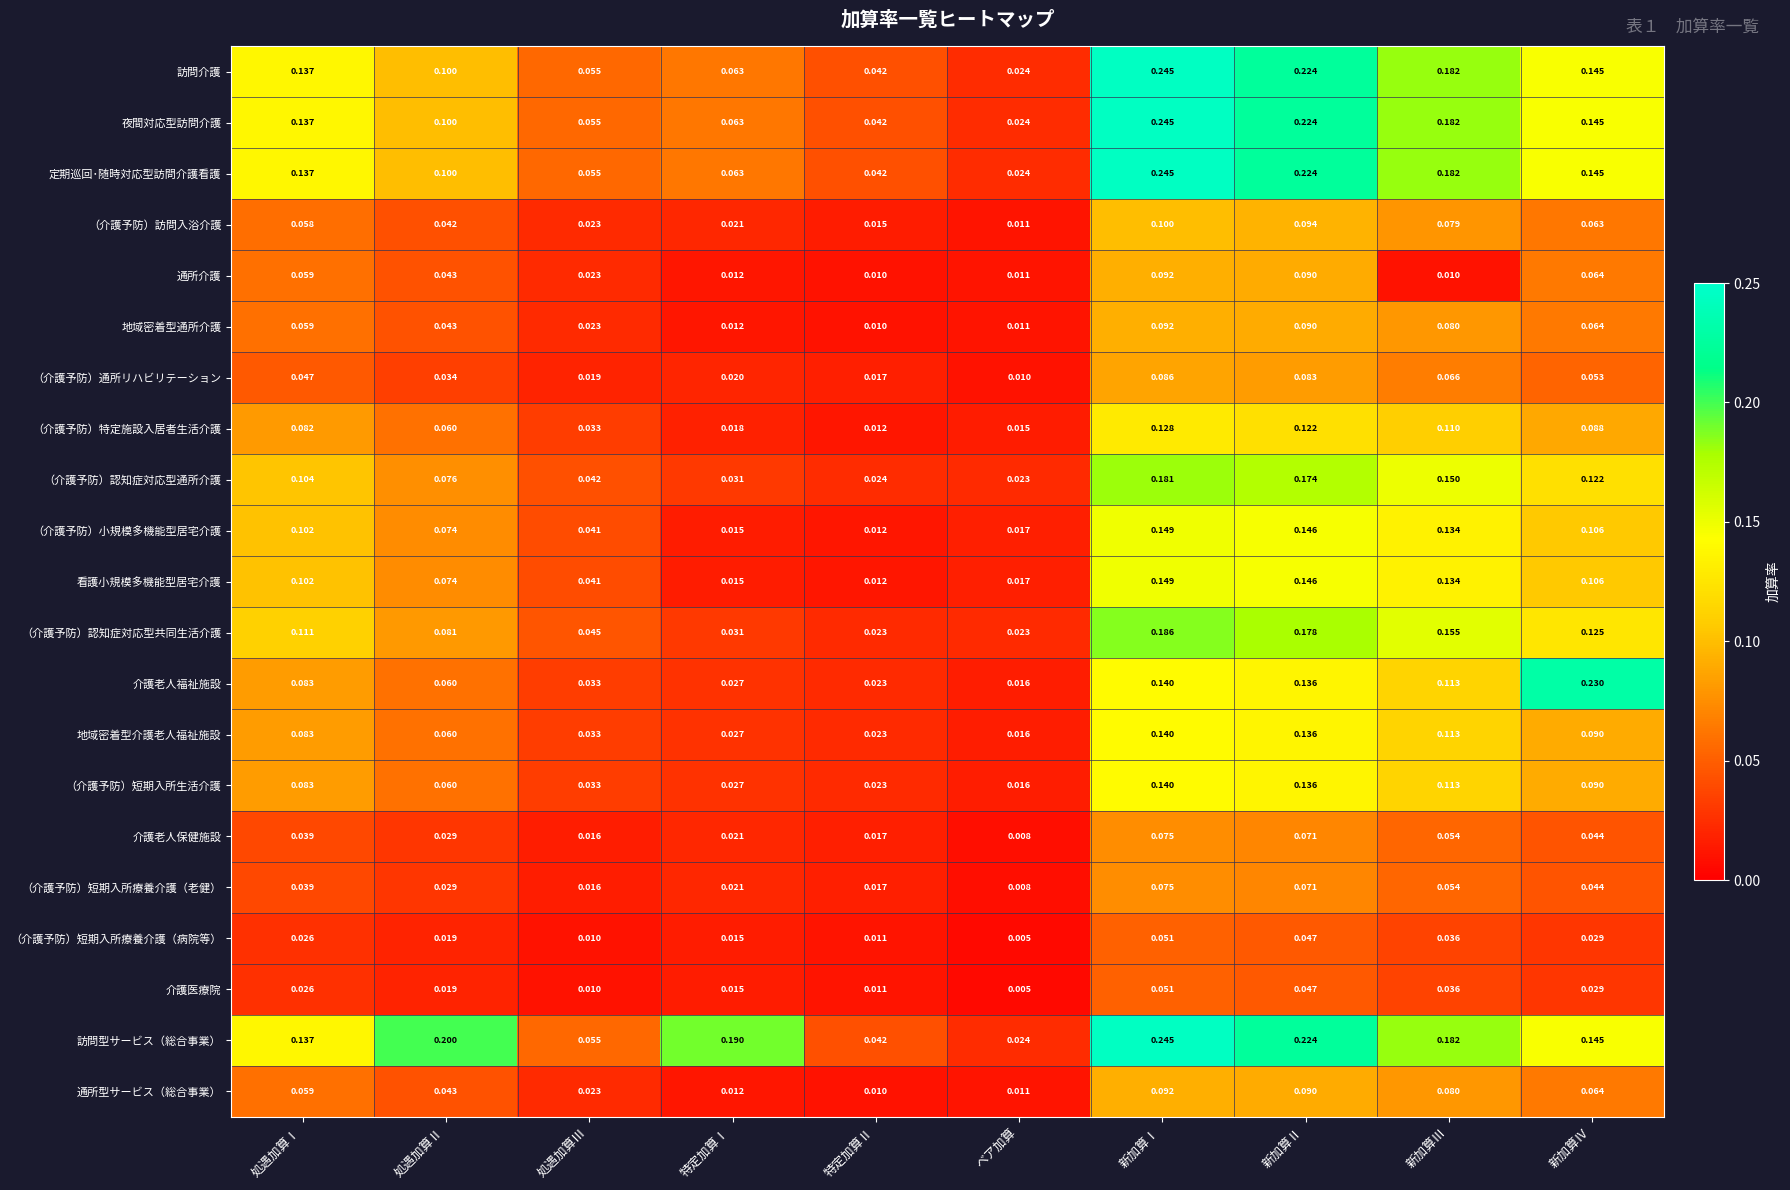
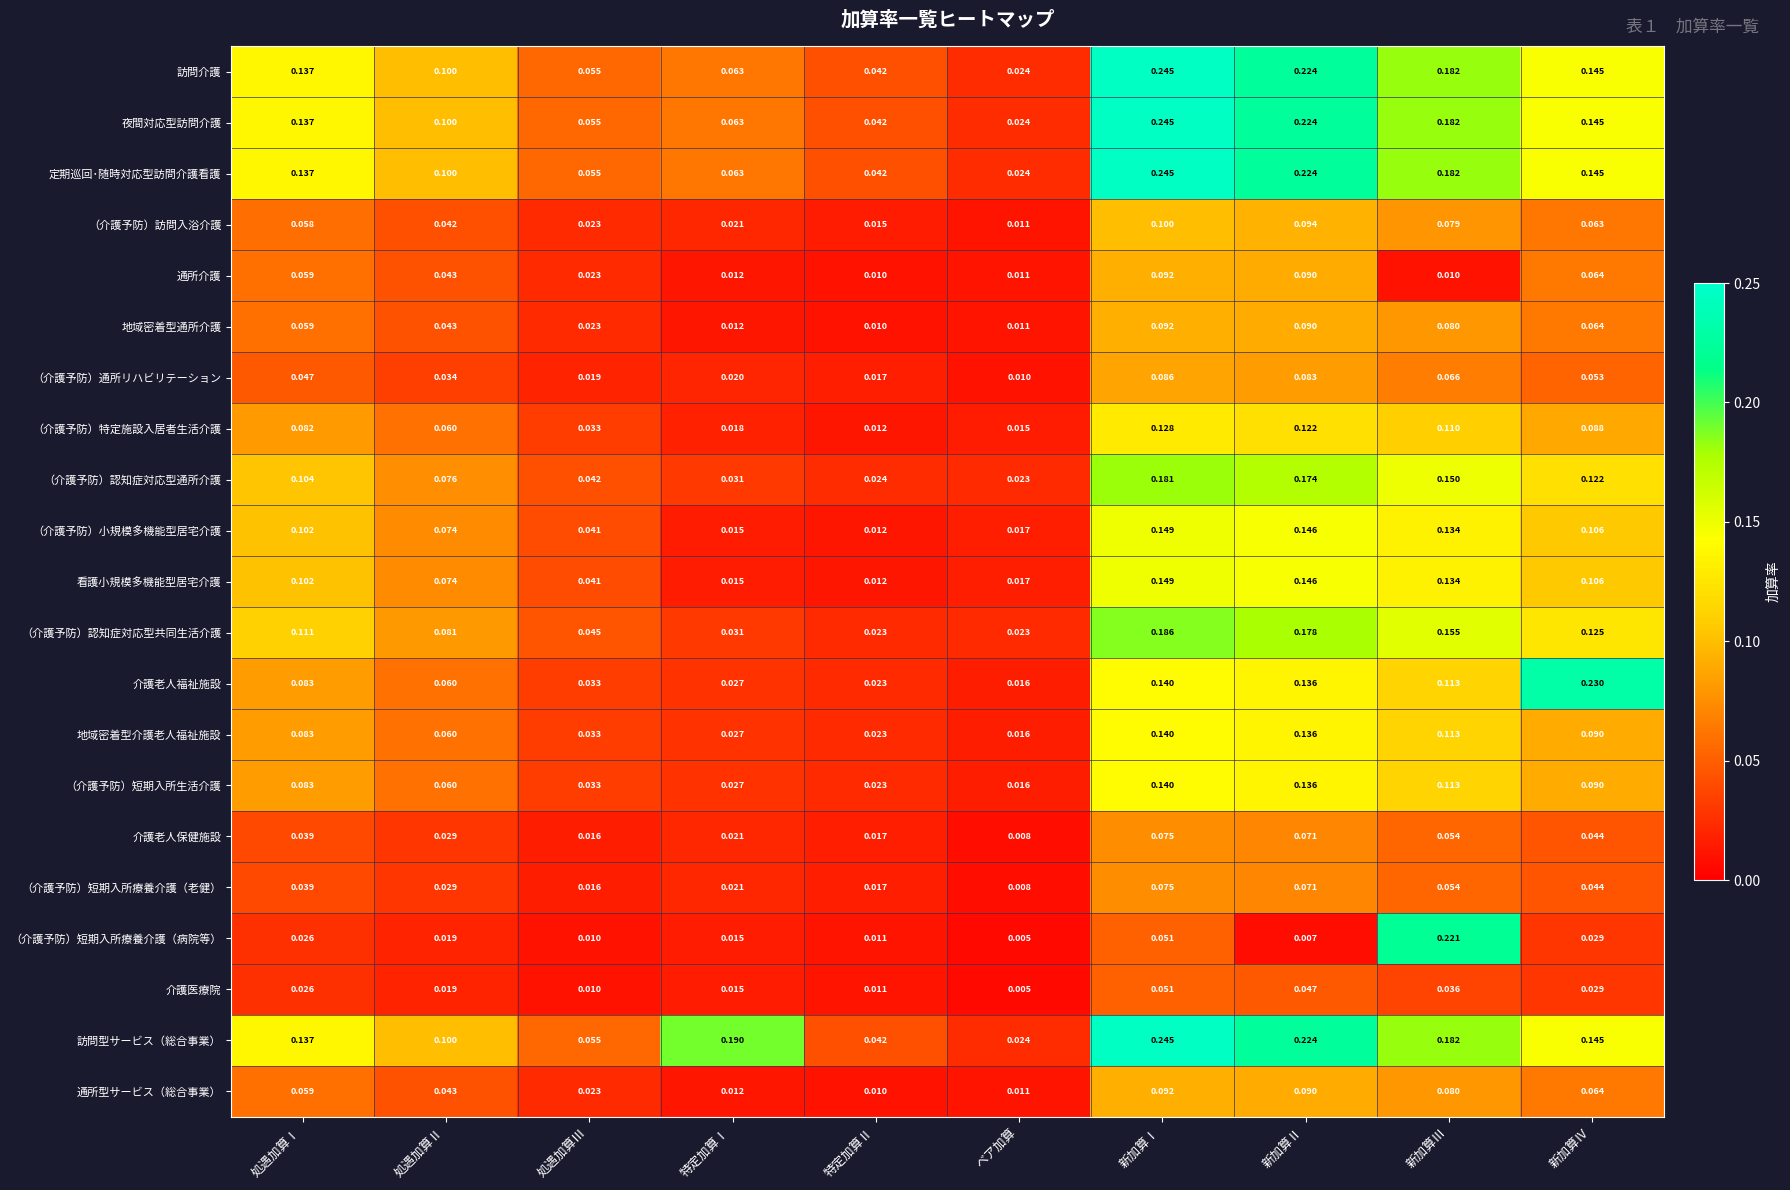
  {
    "（介護予防）短期入所療養介護（病院等）": {
      "処遇加算Ⅰ": 0.026,
      "処遇加算Ⅱ": 0.019,
      "処遇加算Ⅲ": 0.010,
      "特定加算Ⅰ": 0.015,
      "特定加算Ⅱ": 0.011,
      "ベア加算": 0.005,
      "新加算Ⅰ": 0.051,
-     "新加算Ⅱ": 0.047,
-     "新加算Ⅲ": 0.036,
+     "新加算Ⅱ": 0.007,
+     "新加算Ⅲ": 0.221,
      "新加算Ⅳ": 0.029
    },
    "訪問型サービス（総合事業）": {
      "処遇加算Ⅰ": 0.137,
-     "処遇加算Ⅱ": 0.200,
+     "処遇加算Ⅱ": 0.100,
      "処遇加算Ⅲ": 0.055,
      "特定加算Ⅰ": 0.190,
      "特定加算Ⅱ": 0.042,
      "ベア加算": 0.024,
      "新加算Ⅰ": 0.245,
      "新加算Ⅱ": 0.224,
      "新加算Ⅲ": 0.182,
      "新加算Ⅳ": 0.145
    }
  }
